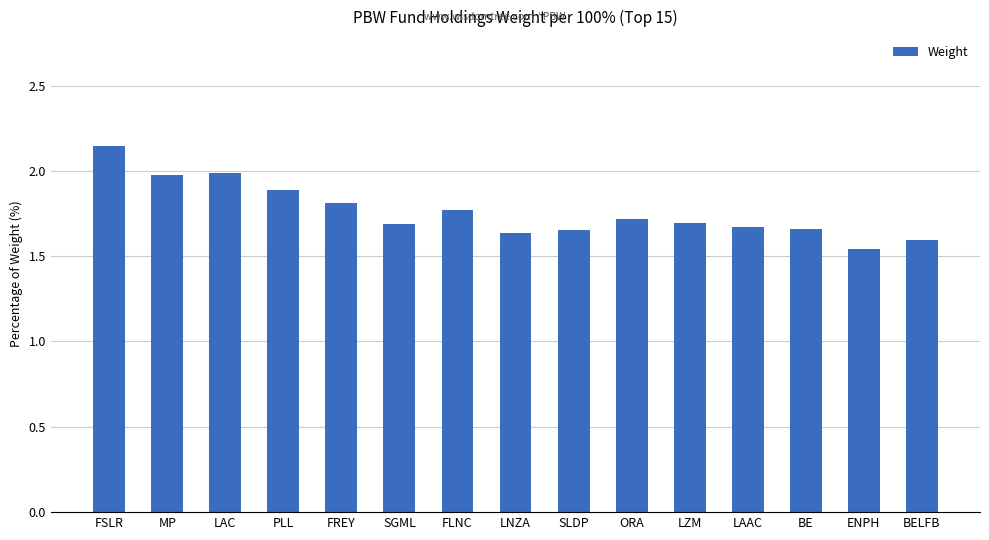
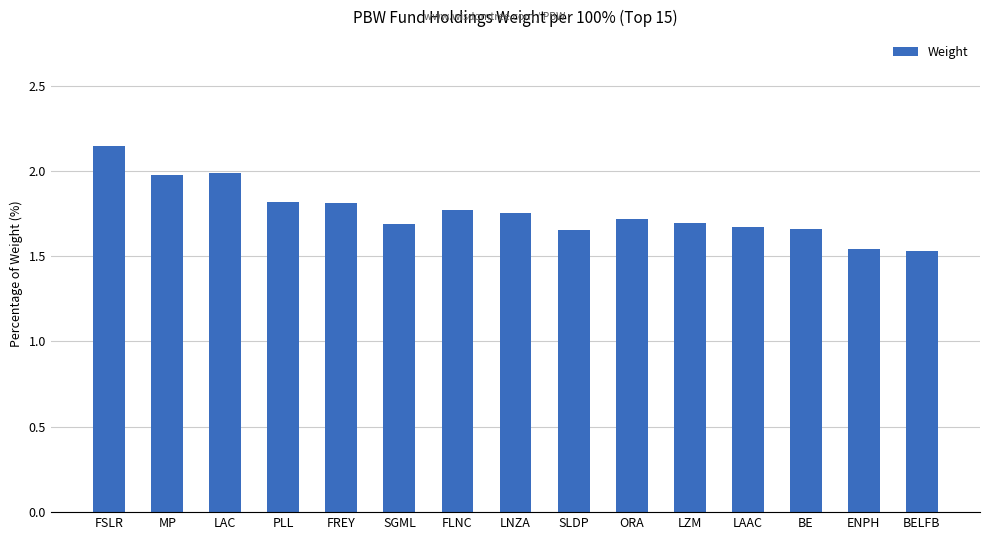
  {
    "FSLR": 2.15,
    "MP": 1.97,
    "LAC": 1.99,
-   "PLL": 1.89,
+   "PLL": 1.82,
    "FREY": 1.81,
    "SGML": 1.69,
    "FLNC": 1.77,
-   "LNZA": 1.64,
+   "LNZA": 1.76,
    "SLDP": 1.65,
    "ORA": 1.72,
    "LZM": 1.69,
    "LAAC": 1.67,
    "BE": 1.66,
    "ENPH": 1.54,
-   "BELFB": 1.60
+   "BELFB": 1.53
  }
